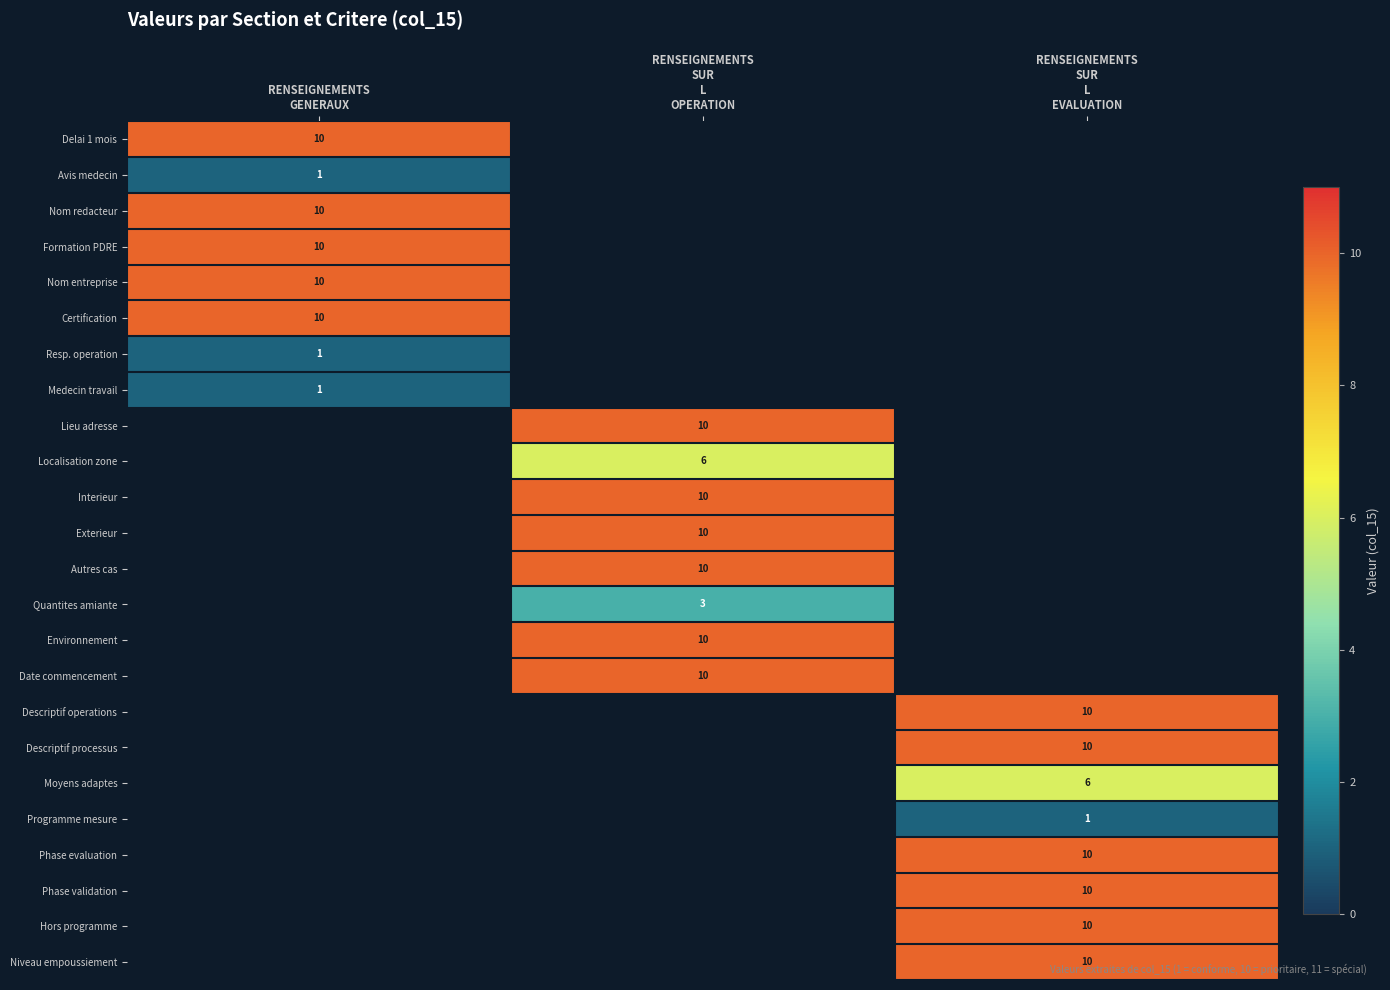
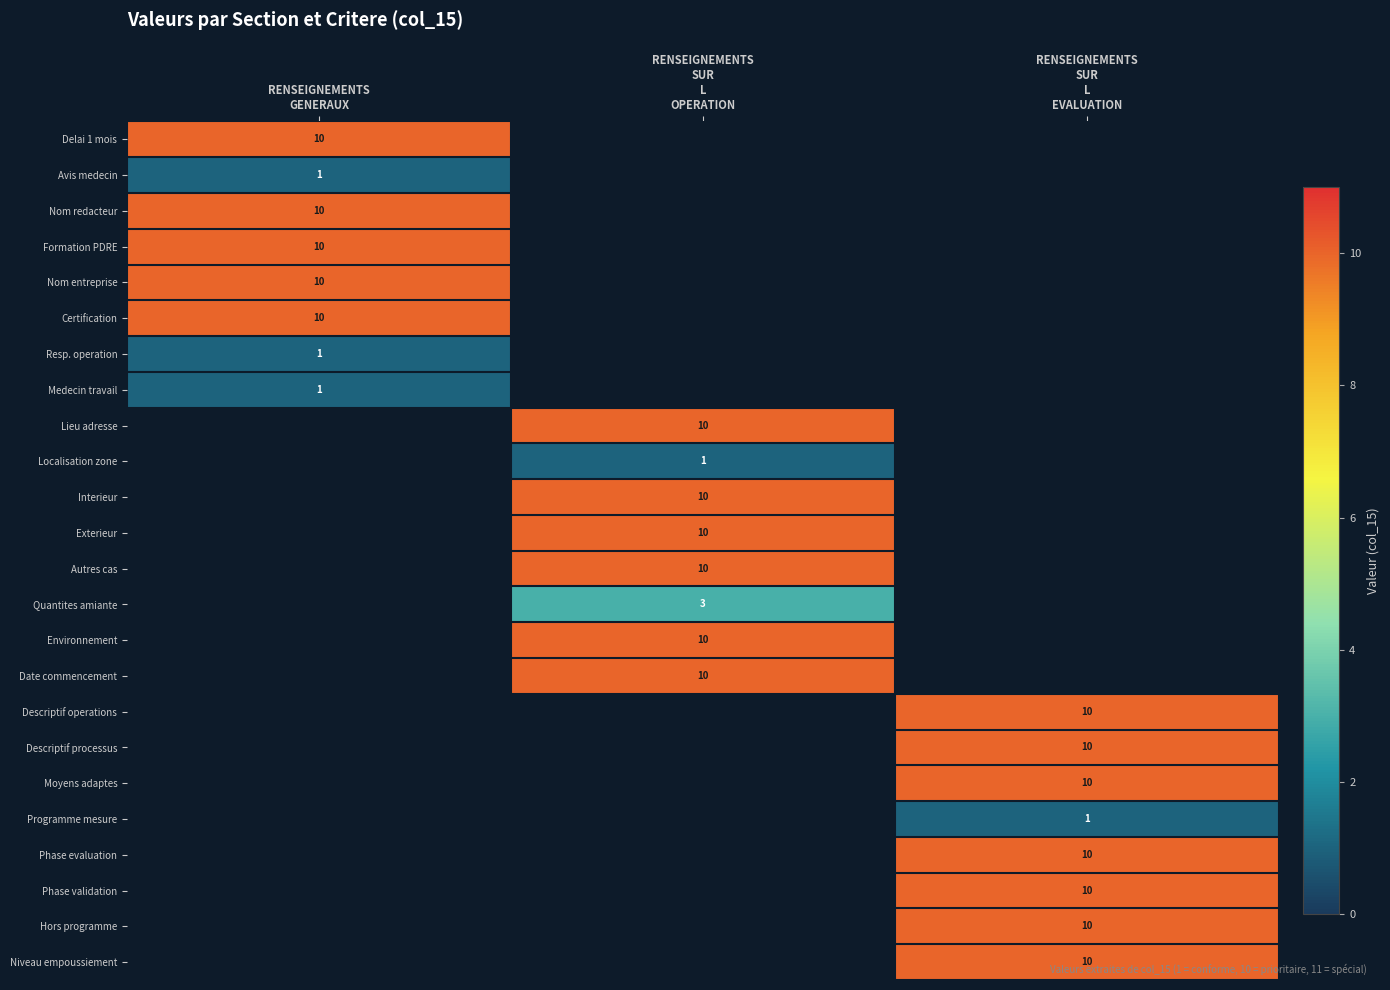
  {
    "Delai 1 mois": {
      "RENSEIGNEMENTS GENERAUX": 10
    },
    "Avis medecin": {
      "RENSEIGNEMENTS GENERAUX": 1
    },
    "Nom redacteur": {
      "RENSEIGNEMENTS GENERAUX": 10
    },
    "Formation PDRE": {
      "RENSEIGNEMENTS GENERAUX": 10
    },
    "Nom entreprise": {
      "RENSEIGNEMENTS GENERAUX": 10
    },
    "Certification": {
      "RENSEIGNEMENTS GENERAUX": 10
    },
    "Resp. operation": {
      "RENSEIGNEMENTS GENERAUX": 1
    },
    "Medecin travail": {
      "RENSEIGNEMENTS GENERAUX": 1
    },
    "Lieu adresse": {
      "RENSEIGNEMENTS SUR L OPERATION": 10
    },
    "Localisation zone": {
-     "RENSEIGNEMENTS SUR L OPERATION": 6
+     "RENSEIGNEMENTS SUR L OPERATION": 1
    },
    "Interieur": {
      "RENSEIGNEMENTS SUR L OPERATION": 10
    },
    "Exterieur": {
      "RENSEIGNEMENTS SUR L OPERATION": 10
    },
    "Autres cas": {
      "RENSEIGNEMENTS SUR L OPERATION": 10
    },
    "Quantites amiante": {
      "RENSEIGNEMENTS SUR L OPERATION": 3
    },
    "Environnement": {
      "RENSEIGNEMENTS SUR L OPERATION": 10
    },
    "Date commencement": {
      "RENSEIGNEMENTS SUR L OPERATION": 10
    },
    "Descriptif operations": {
      "RENSEIGNEMENTS SUR L EVALUATION": 10
    },
    "Descriptif processus": {
      "RENSEIGNEMENTS SUR L EVALUATION": 10
    },
    "Moyens adaptes": {
-     "RENSEIGNEMENTS SUR L EVALUATION": 6
+     "RENSEIGNEMENTS SUR L EVALUATION": 10
    },
    "Programme mesure": {
      "RENSEIGNEMENTS SUR L EVALUATION": 1
    },
    "Phase evaluation": {
      "RENSEIGNEMENTS SUR L EVALUATION": 10
    },
    "Phase validation": {
      "RENSEIGNEMENTS SUR L EVALUATION": 10
    },
    "Hors programme": {
      "RENSEIGNEMENTS SUR L EVALUATION": 10
    },
    "Niveau empoussiement": {
      "RENSEIGNEMENTS SUR L EVALUATION": 10
    }
  }
